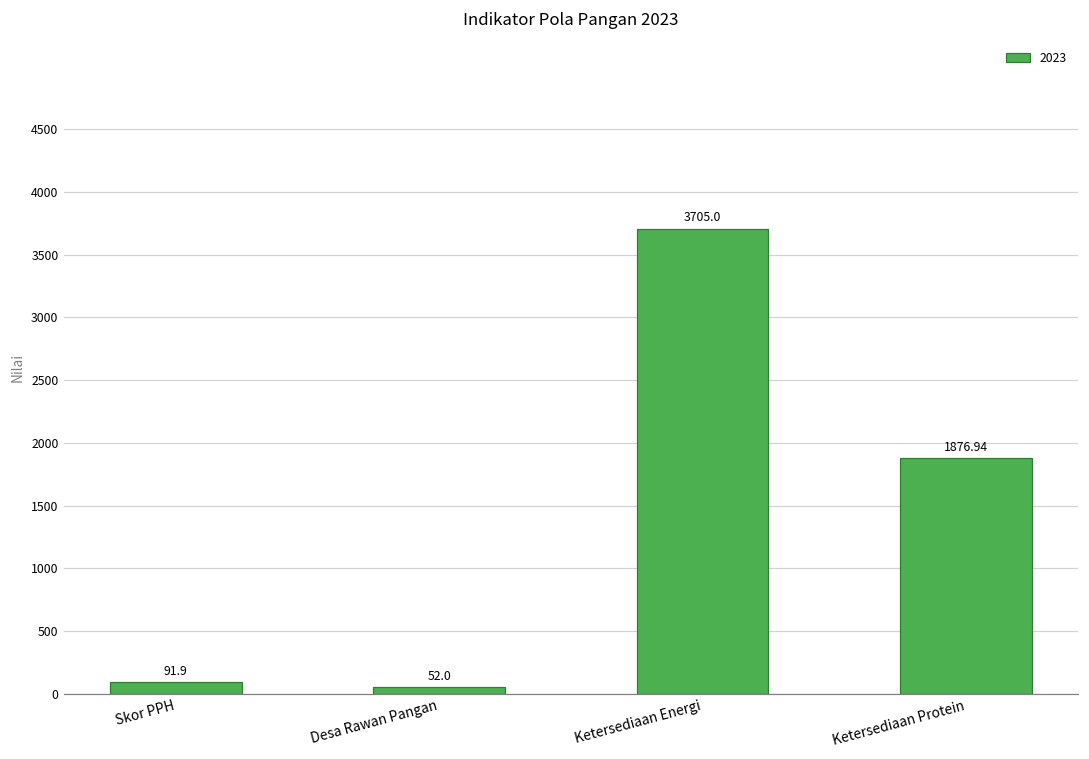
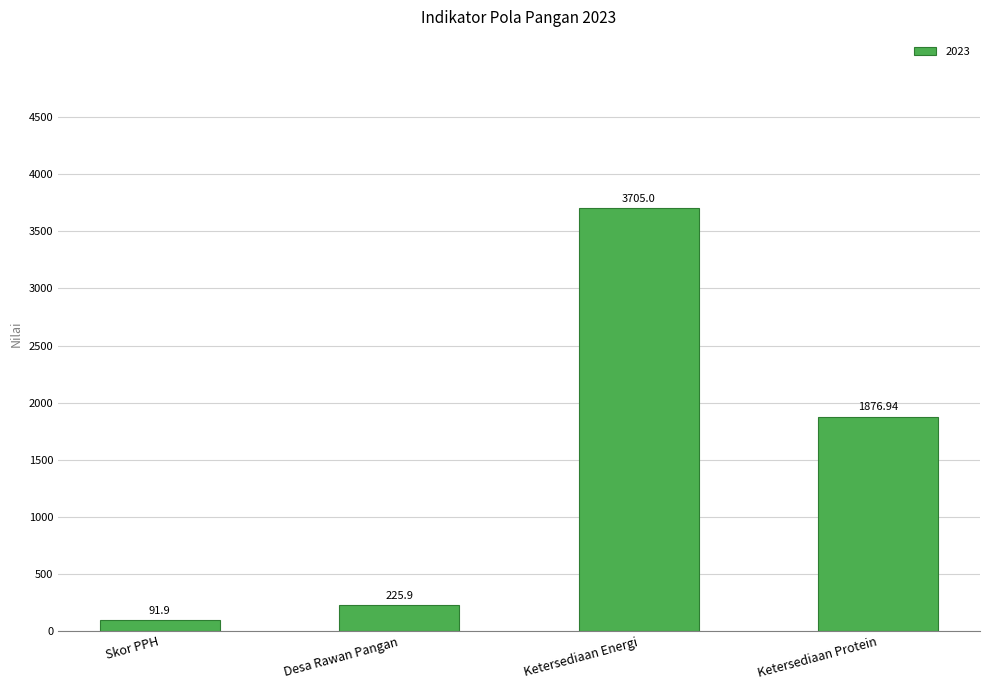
  {
    "Skor PPH": 91.9,
-   "Desa Rawan Pangan": 52.0,
+   "Desa Rawan Pangan": 225.9,
    "Ketersediaan Energi": 3705.0,
    "Ketersediaan Protein": 1876.94
  }
